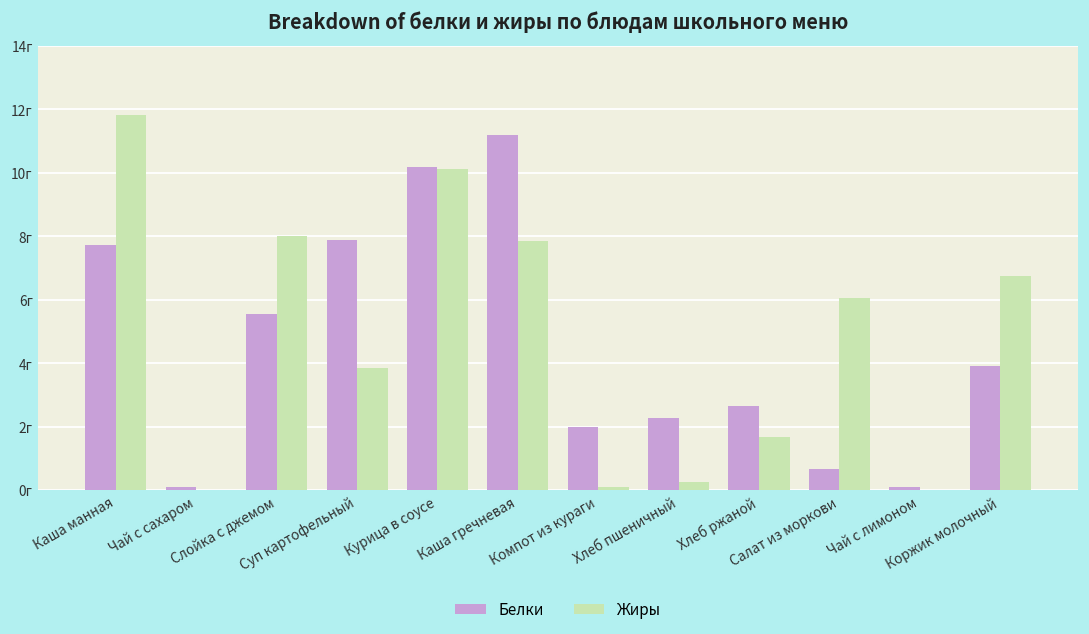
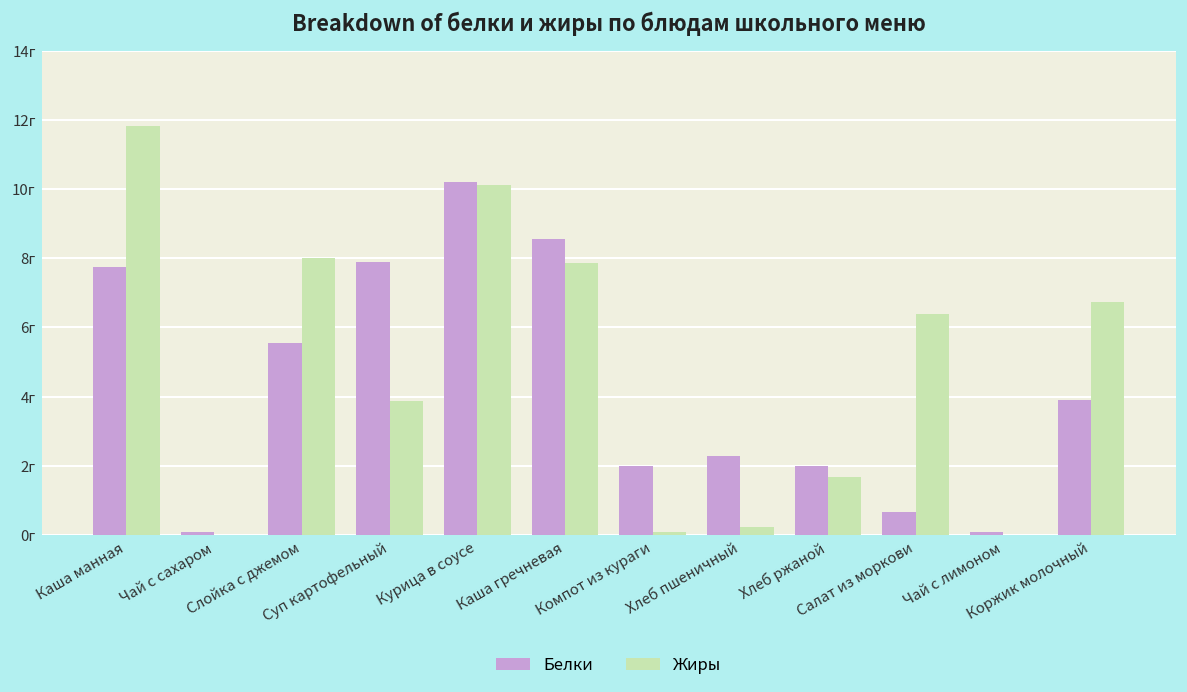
  {
    "Белки": {
      "Каша манная": "7.7г",
      "Чай с сахаром": "0.1г",
      "Слойка с джемом": "5.6г",
      "Суп картофельный": "7.9г",
      "Курица в соусе": "10.2г",
-     "Каша гречневая": "11.2г",
+     "Каша гречневая": "8.6г",
      "Компот из кураги": "2.0г",
      "Хлеб пшеничный": "2.3г",
-     "Хлеб ржаной": "2.6г",
+     "Хлеб ржаной": "2.0г",
      "Салат из моркови": "0.7г",
      "Чай с лимоном": "0.1г",
      "Коржик молочный": "3.9г"
    },
    "Жиры": {
      "Каша манная": "11.8г",
      "Чай с сахаром": "0.0г",
      "Слойка с джемом": "8.0г",
      "Суп картофельный": "3.9г",
      "Курица в соусе": "10.1г",
      "Каша гречневая": "7.9г",
      "Компот из кураги": "0.1г",
      "Хлеб пшеничный": "0.2г",
      "Хлеб ржаной": "1.7г",
-     "Салат из моркови": "6.1г",
+     "Салат из моркови": "6.4г",
      "Чай с лимоном": "0.0г",
      "Коржик молочный": "6.7г"
    }
  }
